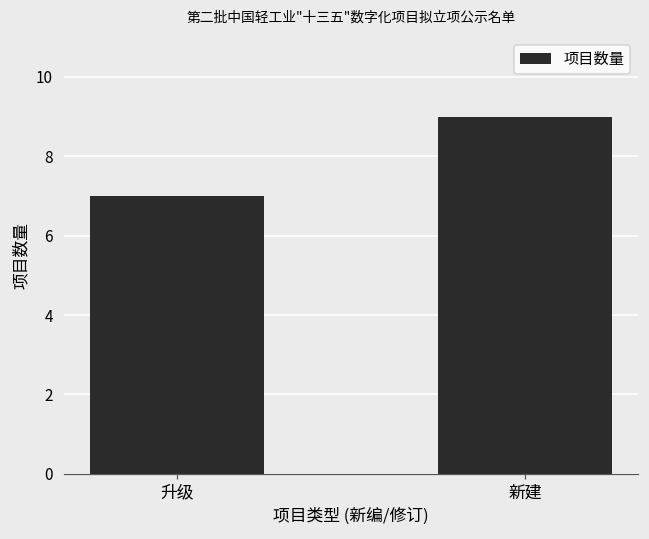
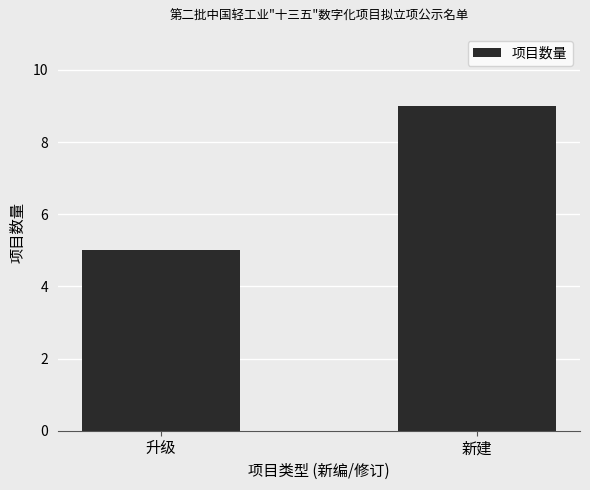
  {
-   "升级": 7,
+   "升级": 5,
    "新建": 9
  }
